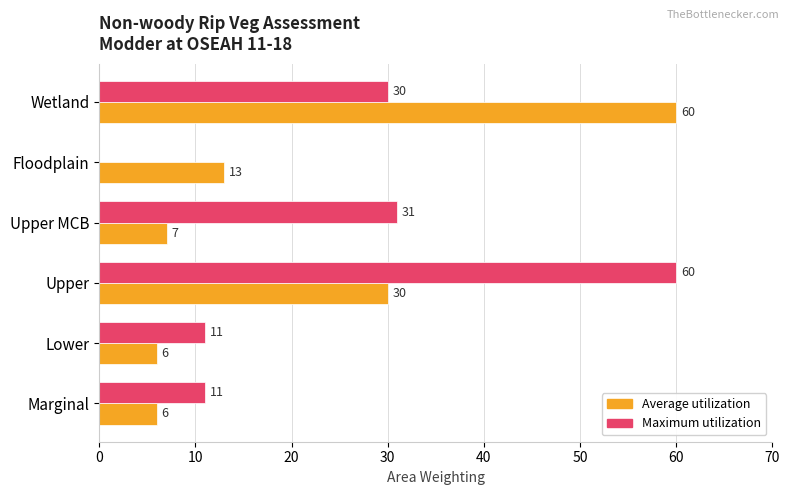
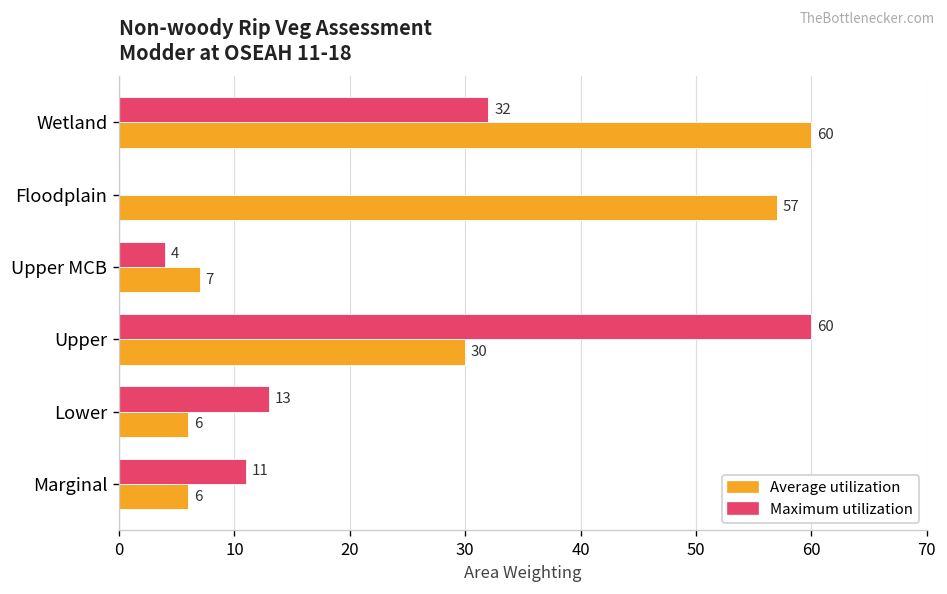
  {
    "Average utilization": {
      "Wetland": 60,
-     "Floodplain": 13,
+     "Floodplain": 57,
      "Upper MCB": 7,
      "Upper": 30,
      "Lower": 6,
      "Marginal": 6
    },
    "Maximum utilization": {
-     "Wetland": 30,
-     "Upper MCB": 31,
+     "Wetland": 32,
+     "Upper MCB": 4,
      "Upper": 60,
-     "Lower": 11,
+     "Lower": 13,
      "Marginal": 11
    }
  }
